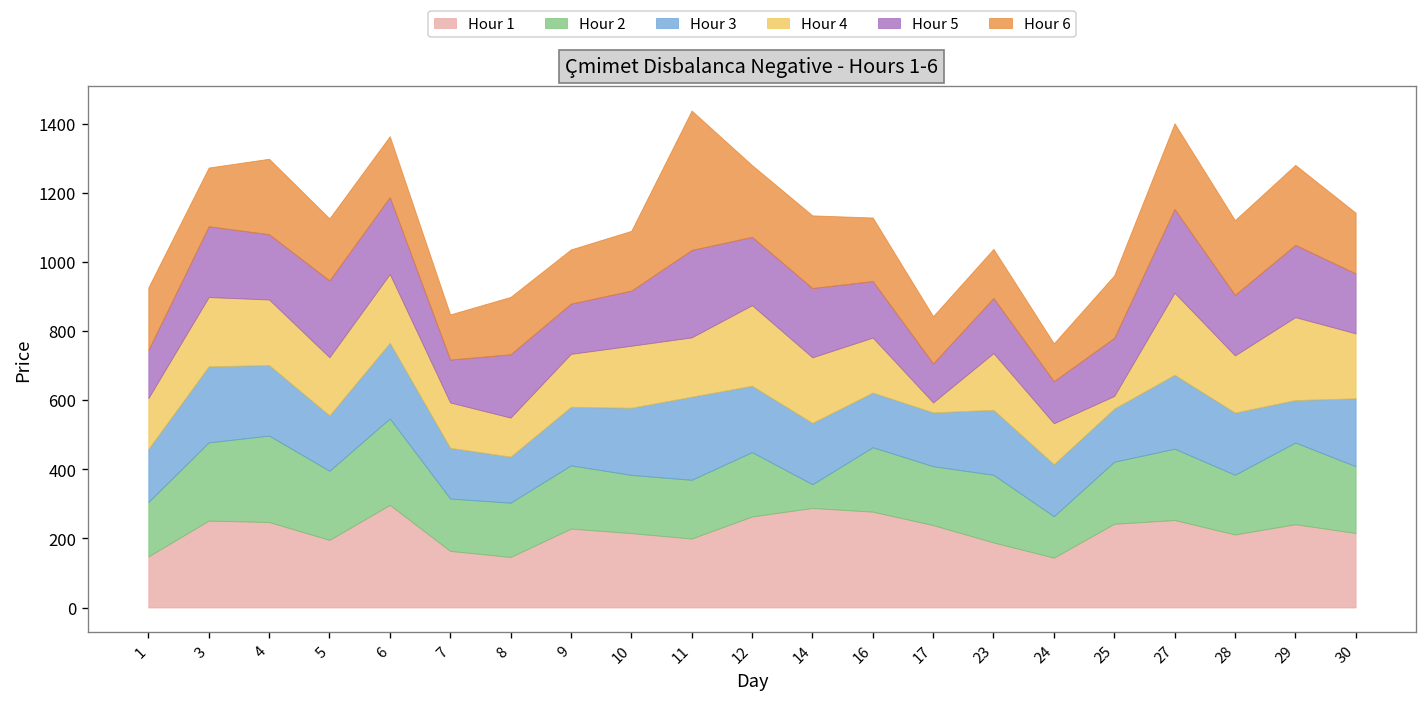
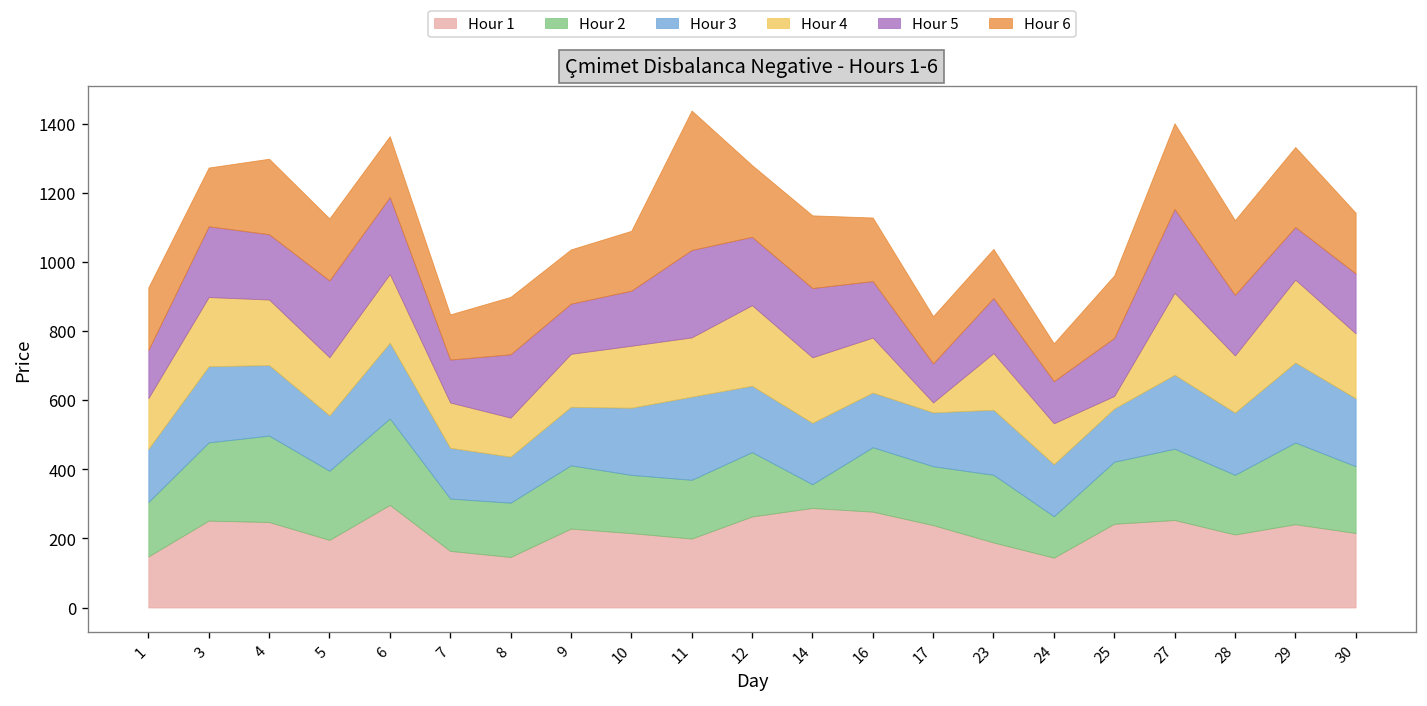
  {
    "Hour 1": {
      "1": 150,
      "3": 250,
      "4": 250,
      "5": 200,
      "6": 300,
      "7": 160,
      "8": 150,
      "9": 230,
      "10": 220,
      "11": 200,
      "12": 260,
      "14": 290,
      "16": 280,
      "17": 240,
      "23": 190,
      "24": 140,
      "25": 240,
      "27": 250,
      "28": 210,
      "29": 240,
      "30": 220
    },
    "Hour 2": {
      "1": 160,
      "3": 230,
      "4": 250,
      "5": 200,
      "6": 250,
      "7": 150,
      "8": 160,
      "9": 180,
      "10": 170,
      "11": 170,
      "12": 190,
      "14": 70,
      "16": 190,
      "17": 170,
      "23": 200,
      "24": 120,
      "25": 180,
      "27": 210,
      "28": 170,
      "29": 240,
      "30": 190
    },
    "Hour 3": {
      "1": 150,
      "3": 220,
      "4": 200,
      "5": 160,
      "6": 220,
      "7": 150,
      "8": 130,
      "9": 170,
      "10": 190,
      "11": 240,
      "12": 190,
      "14": 180,
      "16": 160,
      "17": 160,
      "23": 190,
      "24": 150,
      "25": 150,
      "27": 210,
      "28": 180,
-     "29": 120,
+     "29": 230,
      "30": 200
    },
    "Hour 4": {
      "1": 150,
      "3": 200,
      "4": 190,
      "5": 170,
      "6": 200,
      "7": 130,
      "8": 110,
      "9": 150,
      "10": 180,
      "11": 170,
      "12": 230,
      "14": 190,
      "16": 160,
      "17": 30,
      "23": 160,
      "24": 120,
      "25": 40,
      "27": 240,
      "28": 170,
      "29": 240,
      "30": 190
    },
    "Hour 5": {
      "1": 140,
      "3": 200,
      "4": 190,
      "5": 220,
      "6": 220,
      "7": 120,
      "8": 180,
      "9": 150,
      "10": 160,
      "11": 250,
      "12": 200,
      "14": 200,
      "16": 160,
      "17": 110,
      "23": 160,
      "24": 120,
      "25": 170,
      "27": 240,
      "28": 180,
-     "29": 210,
+     "29": 150,
      "30": 170
    },
    "Hour 6": {
      "1": 180,
      "3": 170,
      "4": 220,
      "5": 180,
      "6": 180,
      "7": 130,
      "8": 170,
      "9": 160,
      "10": 170,
      "11": 400,
      "12": 210,
      "14": 210,
      "16": 180,
      "17": 140,
      "23": 140,
      "24": 110,
      "25": 180,
      "27": 250,
      "28": 220,
      "29": 230,
      "30": 180
    }
  }
